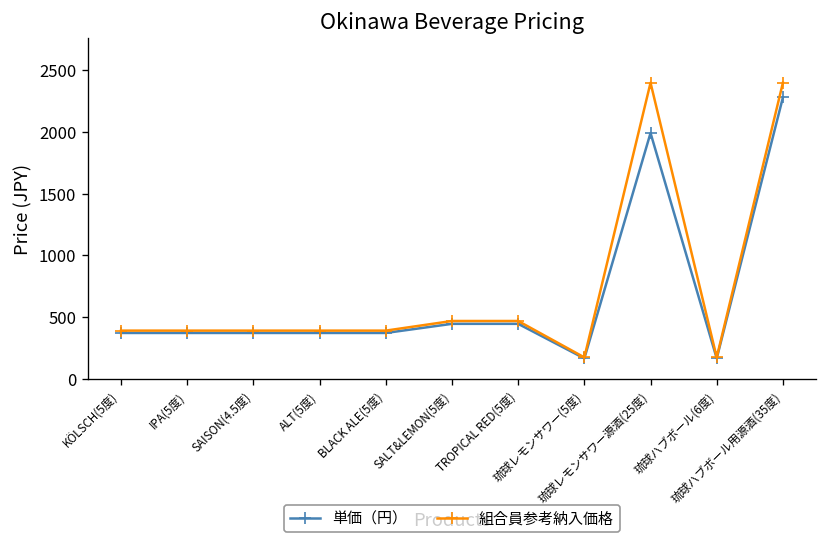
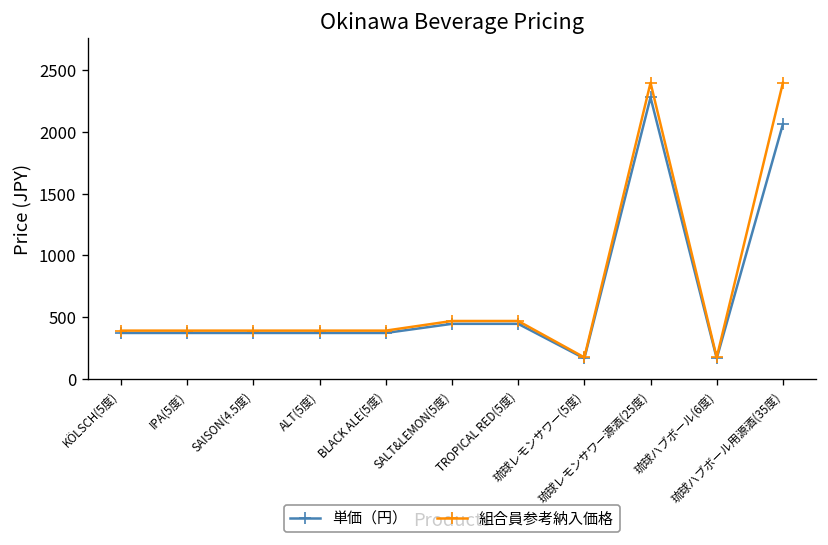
  {
    "単価（円）": {
-     "琉球レモンサワー源酒(25度)": 1990,
-     "琉球ハブボール用源酒(35度)": 2280
+     "琉球レモンサワー源酒(25度)": 2280,
+     "琉球ハブボール用源酒(35度)": 2060
    },
    "組合員参考納入価格": {
      "琉球レモンサワー源酒(25度)": 2400,
      "琉球ハブボール用源酒(35度)": 2400
    }
  }
